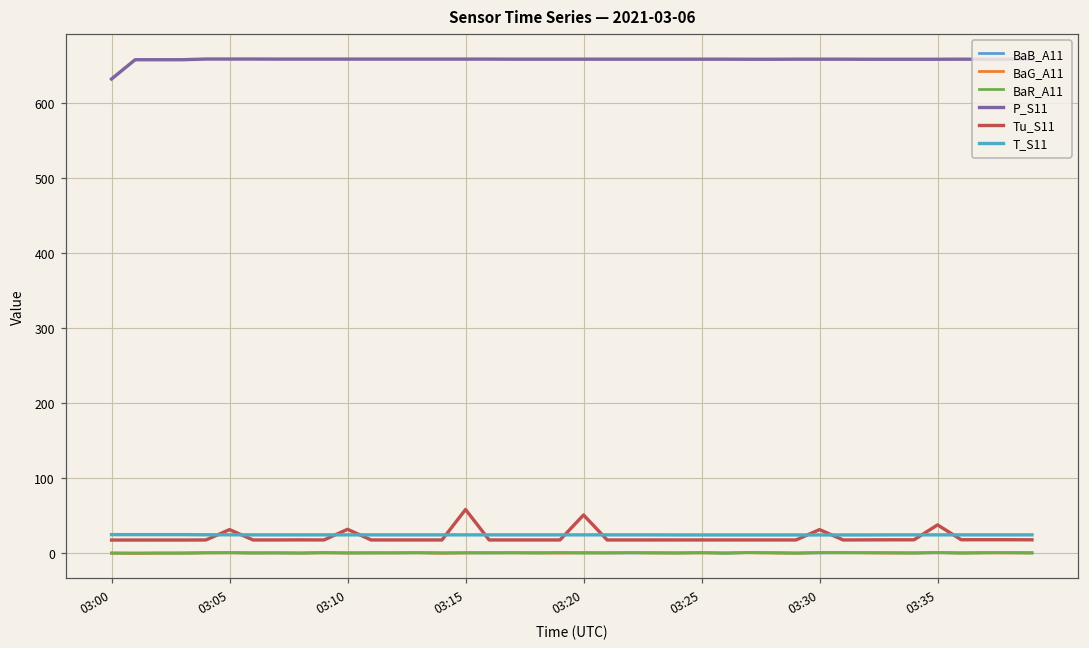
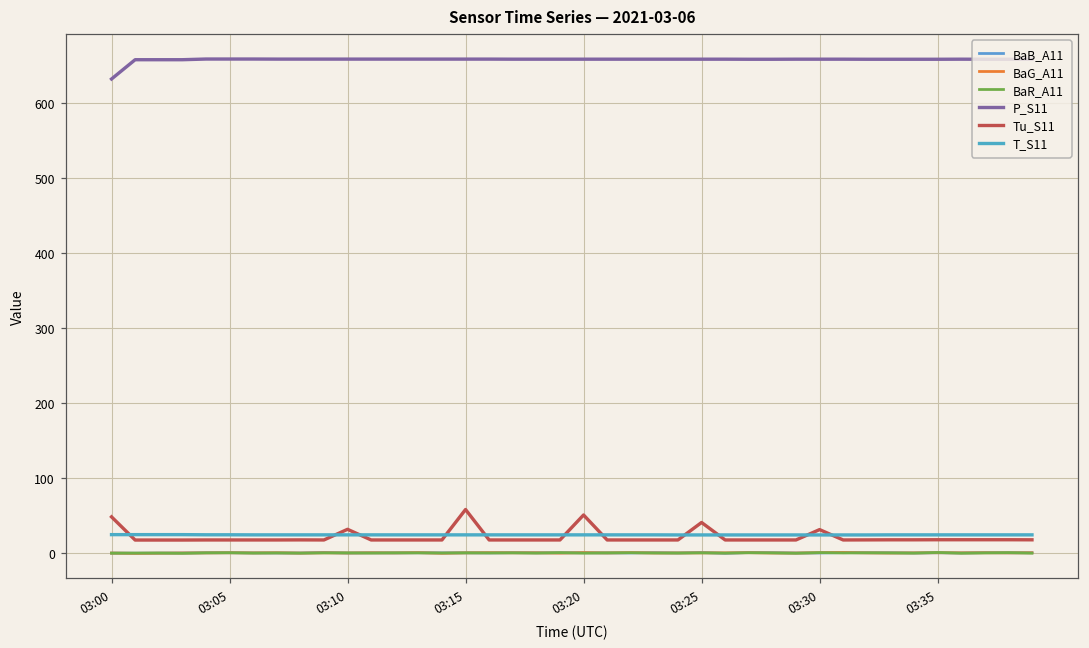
  {
    "P_S11": {
      "03:00": 630,
      "03:05": 660,
      "03:10": 660,
      "03:15": 660,
      "03:20": 660,
      "03:25": 660,
      "03:30": 660,
      "03:35": 660
    },
    "Tu_S11": {
-     "03:00": 20,
-     "03:05": 30,
+     "03:00": 50,
+     "03:05": 20,
      "03:10": 30,
      "03:15": 60,
      "03:20": 50,
-     "03:25": 20,
+     "03:25": 40,
      "03:30": 30,
-     "03:35": 40
+     "03:35": 20
    }
  }
